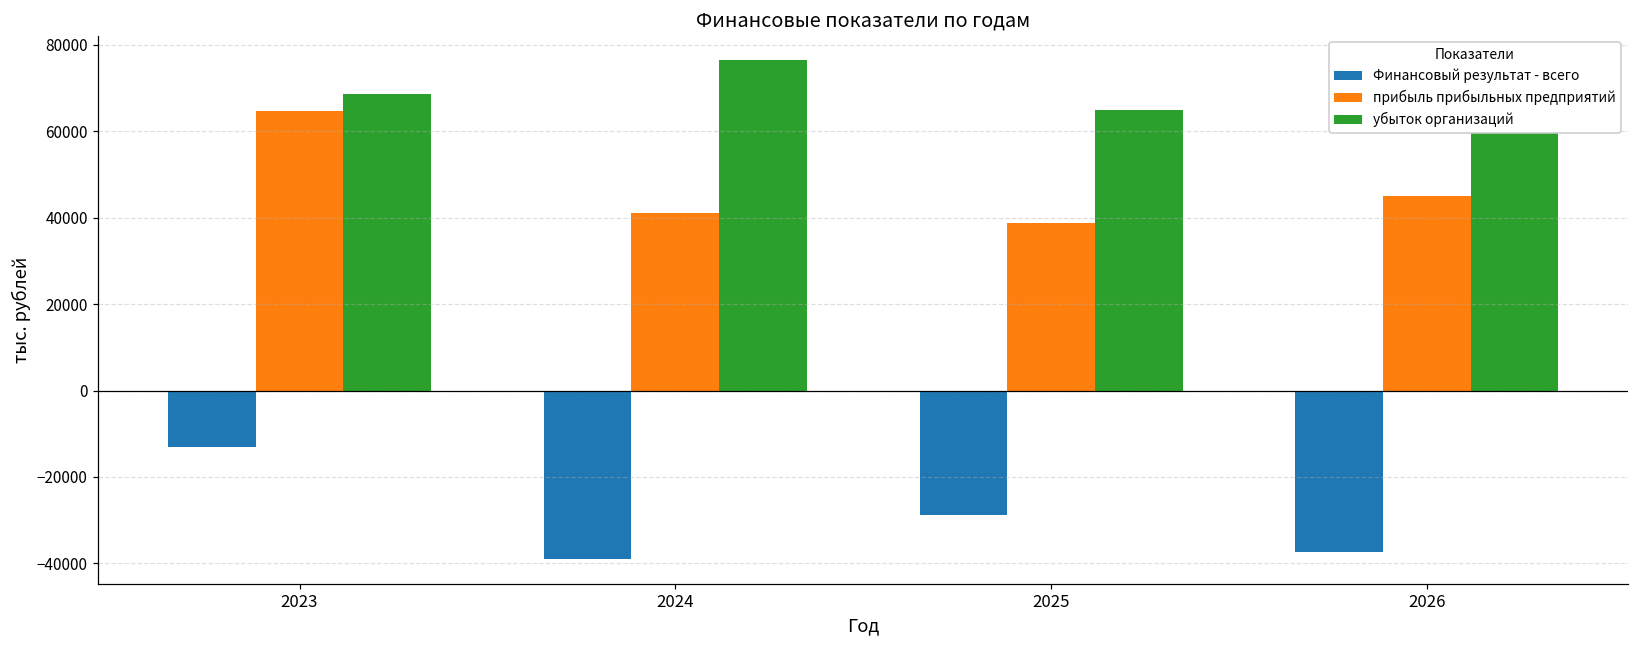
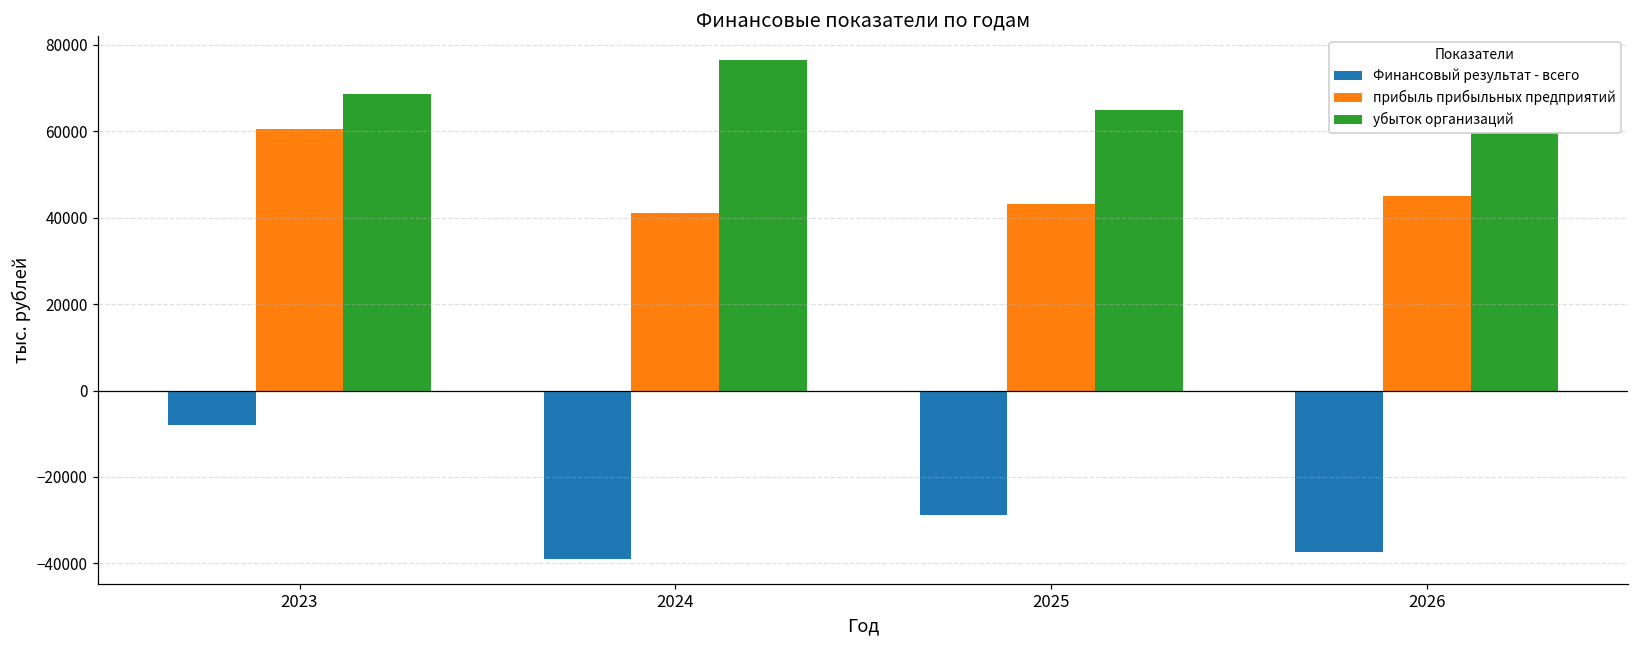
  {
    "Финансовый результат - всего": {
-     "2023": -13000,
+     "2023": -8000,
      "2024": -39000,
      "2025": -29000,
      "2026": -37000
    },
    "прибыль прибыльных предприятий": {
-     "2023": 65000,
+     "2023": 61000,
      "2024": 41000,
-     "2025": 39000,
+     "2025": 43000,
      "2026": 45000
    },
    "убыток организаций": {
      "2023": 69000,
      "2024": 76000,
      "2025": 65000
    }
  }
